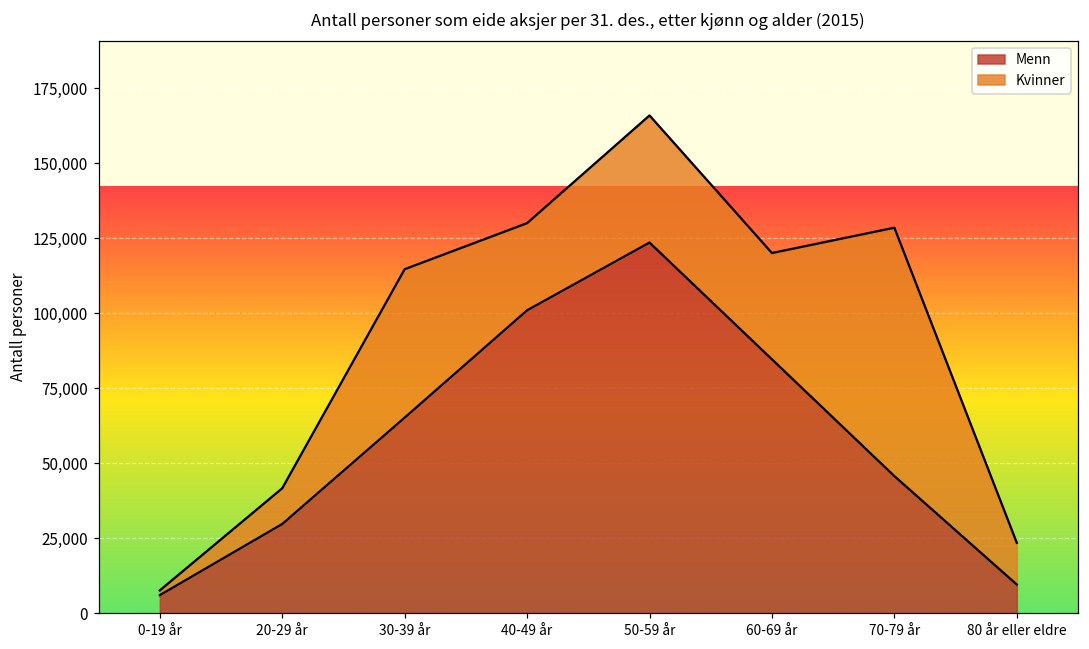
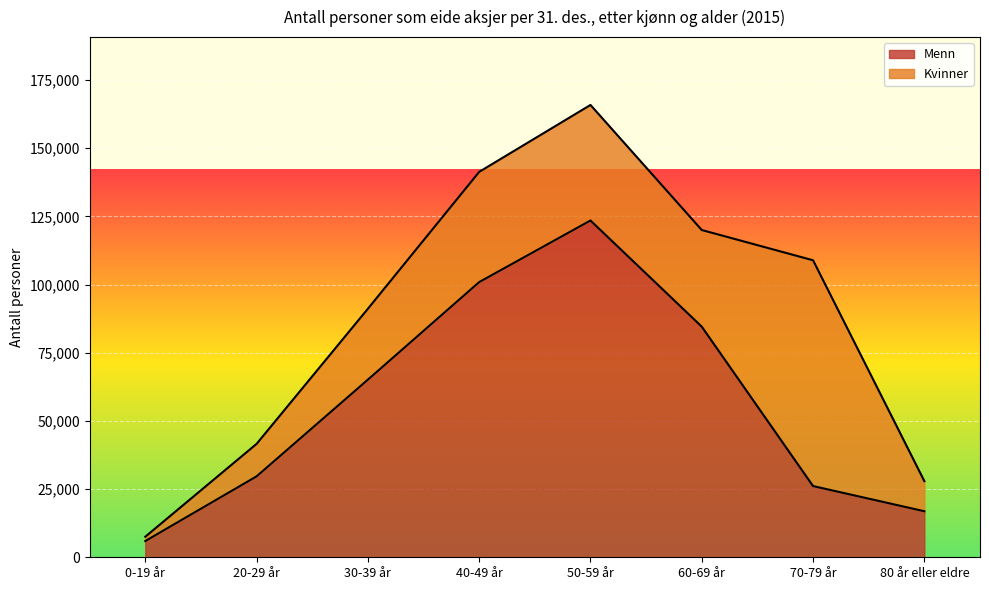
  {
    "Menn": {
      "0-19 år": "6,000",
      "20-29 år": "30,000",
      "30-39 år": "65,000",
      "40-49 år": "101,000",
      "50-59 år": "124,000",
      "60-69 år": "85,000",
-     "70-79 år": "46,000",
-     "80 år eller eldre": "9,000"
+     "70-79 år": "26,000",
+     "80 år eller eldre": "17,000"
    },
    "Kvinner": {
      "0-19 år": "2,000",
      "20-29 år": "12,000",
-     "30-39 år": "49,000",
-     "40-49 år": "29,000",
+     "30-39 år": "26,000",
+     "40-49 år": "40,000",
      "50-59 år": "42,000",
      "60-69 år": "35,000",
      "70-79 år": "83,000",
-     "80 år eller eldre": "14,000"
+     "80 år eller eldre": "11,000"
    }
  }
